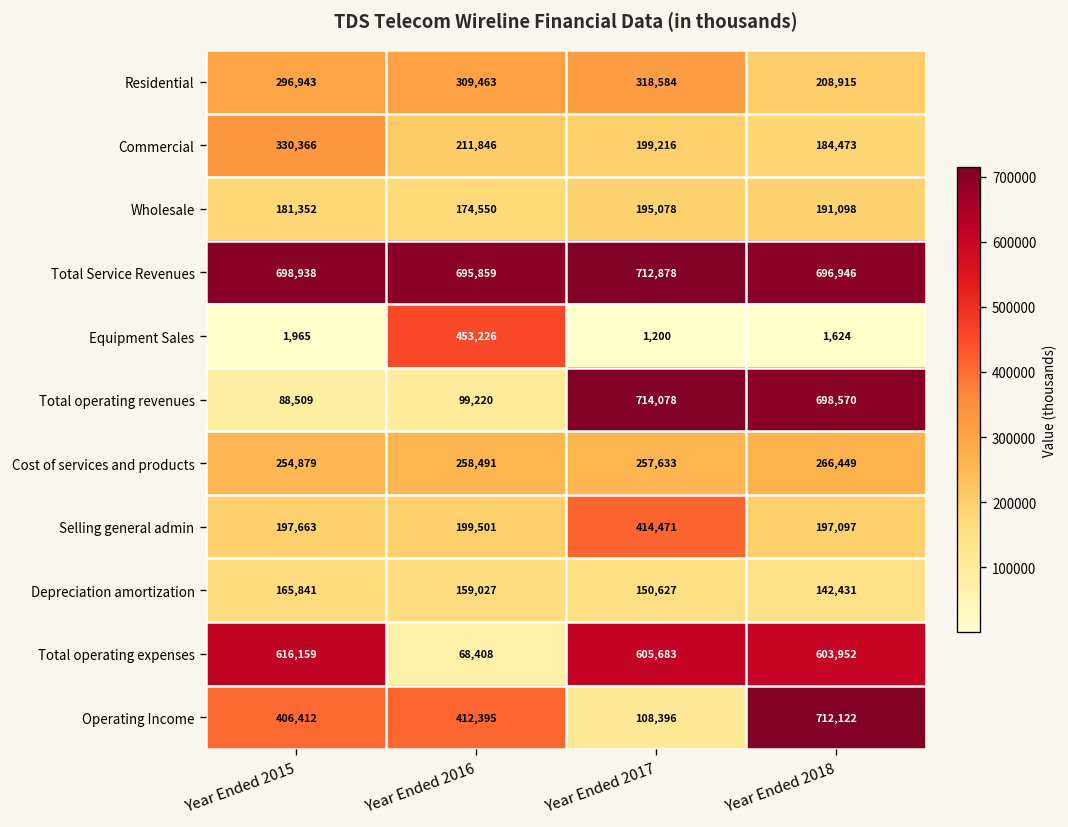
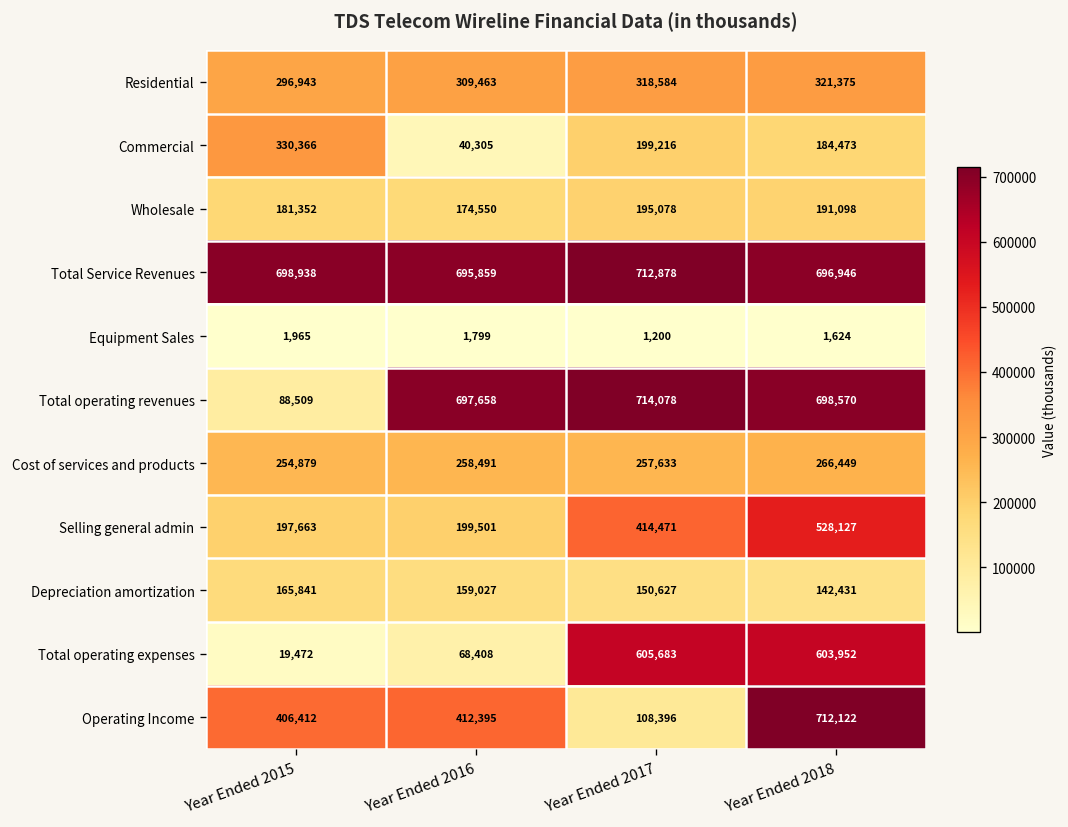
  {
    "Residential": {
      "Year Ended 2015": "296,943",
      "Year Ended 2016": "309,463",
      "Year Ended 2017": "318,584",
-     "Year Ended 2018": "208,915"
+     "Year Ended 2018": "321,375"
    },
    "Commercial": {
      "Year Ended 2015": "330,366",
-     "Year Ended 2016": "211,846",
+     "Year Ended 2016": "40,305",
      "Year Ended 2017": "199,216",
      "Year Ended 2018": "184,473"
    },
    "Wholesale": {
      "Year Ended 2015": "181,352",
      "Year Ended 2016": "174,550",
      "Year Ended 2017": "195,078",
      "Year Ended 2018": "191,098"
    },
    "Total Service Revenues": {
      "Year Ended 2015": "698,938",
      "Year Ended 2016": "695,859",
      "Year Ended 2017": "712,878",
      "Year Ended 2018": "696,946"
    },
    "Equipment Sales": {
      "Year Ended 2015": "1,965",
-     "Year Ended 2016": "453,226",
+     "Year Ended 2016": "1,799",
      "Year Ended 2017": "1,200",
      "Year Ended 2018": "1,624"
    },
    "Total operating revenues": {
      "Year Ended 2015": "88,509",
-     "Year Ended 2016": "99,220",
+     "Year Ended 2016": "697,658",
      "Year Ended 2017": "714,078",
      "Year Ended 2018": "698,570"
    },
    "Cost of services and products": {
      "Year Ended 2015": "254,879",
      "Year Ended 2016": "258,491",
      "Year Ended 2017": "257,633",
      "Year Ended 2018": "266,449"
    },
    "Selling general admin": {
      "Year Ended 2015": "197,663",
      "Year Ended 2016": "199,501",
      "Year Ended 2017": "414,471",
-     "Year Ended 2018": "197,097"
+     "Year Ended 2018": "528,127"
    },
    "Depreciation amortization": {
      "Year Ended 2015": "165,841",
      "Year Ended 2016": "159,027",
      "Year Ended 2017": "150,627",
      "Year Ended 2018": "142,431"
    },
    "Total operating expenses": {
-     "Year Ended 2015": "616,159",
+     "Year Ended 2015": "19,472",
      "Year Ended 2016": "68,408",
      "Year Ended 2017": "605,683",
      "Year Ended 2018": "603,952"
    },
    "Operating Income": {
      "Year Ended 2015": "406,412",
      "Year Ended 2016": "412,395",
      "Year Ended 2017": "108,396",
      "Year Ended 2018": "712,122"
    }
  }
